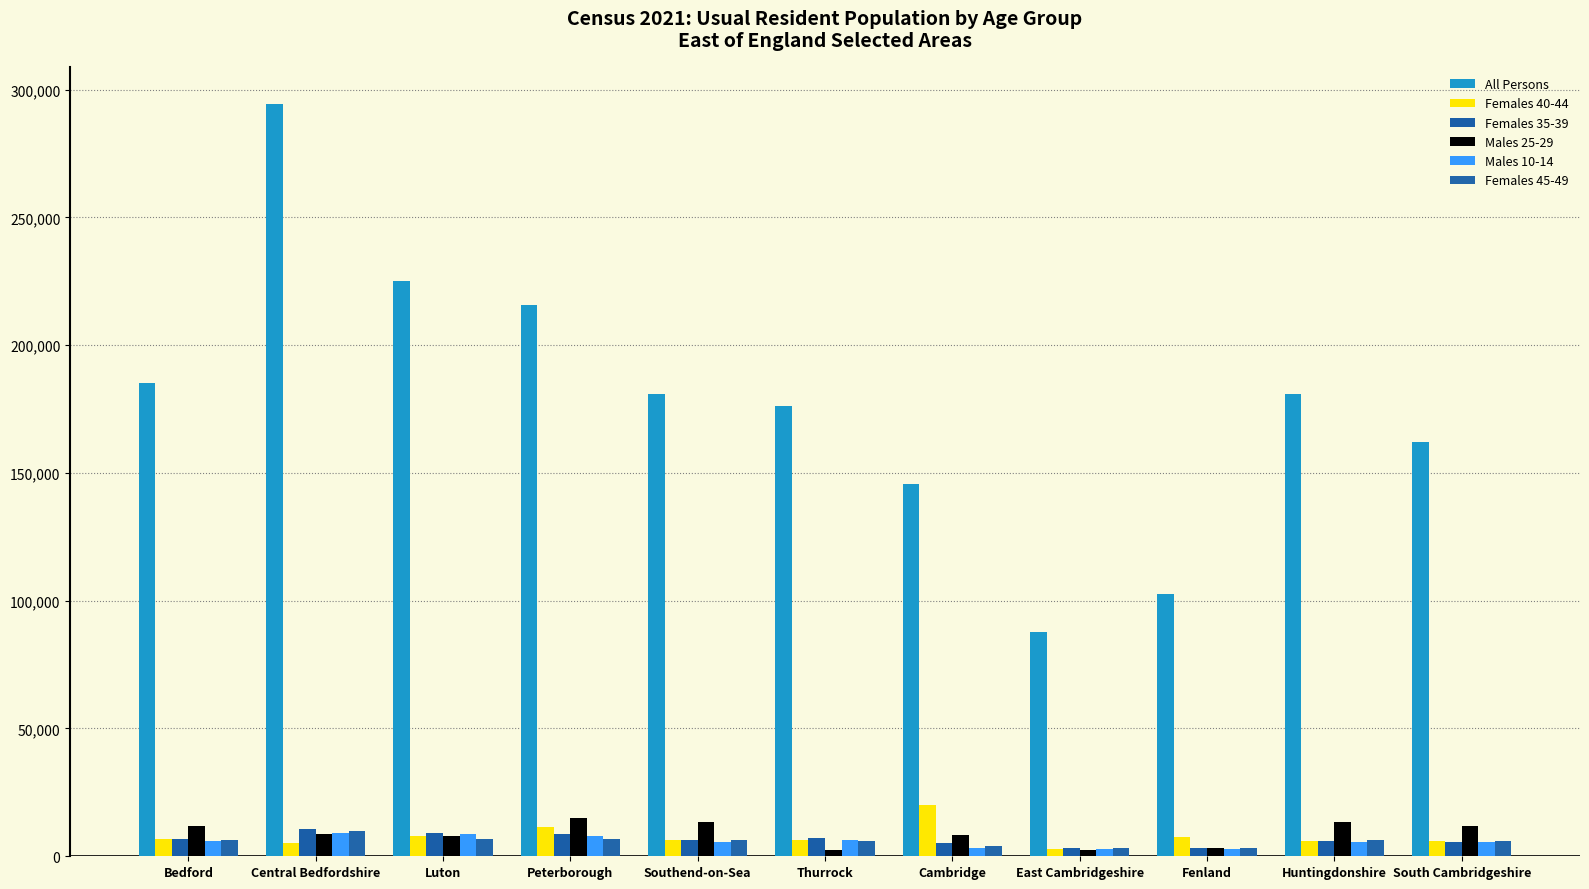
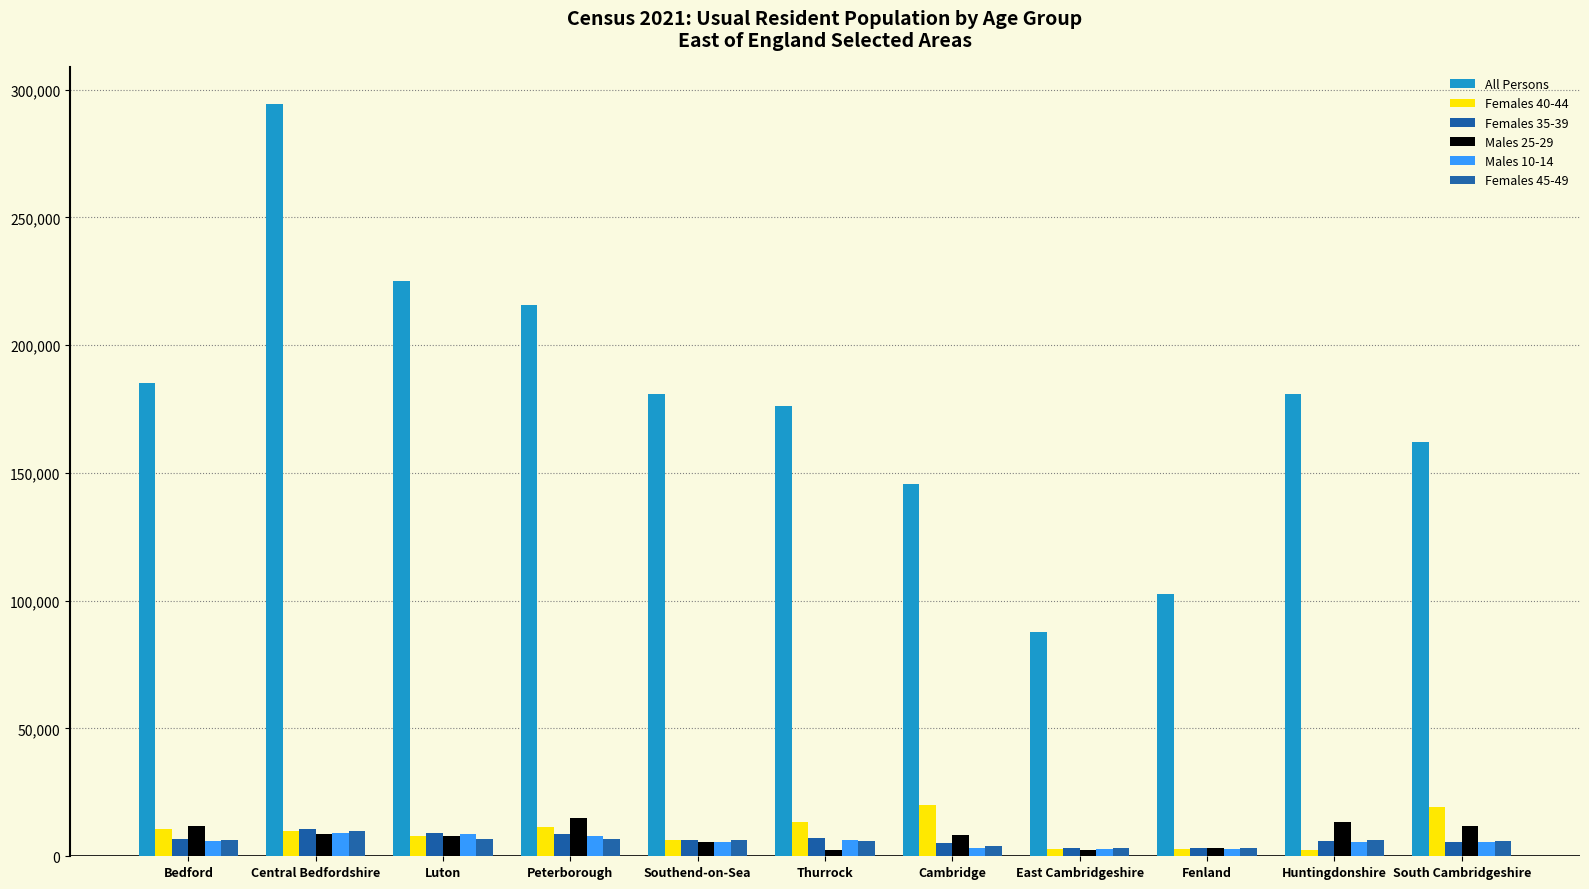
  {
    "Females 40-44": {
-     "Bedford": "7,000",
-     "Central Bedfordshire": "5,000",
+     "Bedford": "11,000",
+     "Central Bedfordshire": "10,000",
      "Luton": "8,000",
      "Peterborough": "11,000",
      "Southend-on-Sea": "6,000",
-     "Thurrock": "7,000",
+     "Thurrock": "14,000",
      "Cambridge": "20,000",
      "East Cambridgeshire": "3,000",
-     "Fenland": "8,000",
-     "Huntingdonshire": "6,000",
-     "South Cambridgeshire": "6,000"
+     "Fenland": "3,000",
+     "Huntingdonshire": "2,000",
+     "South Cambridgeshire": "19,000"
    },
    "Males 25-29": {
      "Bedford": "12,000",
      "Central Bedfordshire": "9,000",
      "Luton": "8,000",
      "Peterborough": "15,000",
-     "Southend-on-Sea": "13,000",
+     "Southend-on-Sea": "6,000",
      "Thurrock": "2,000",
      "Cambridge": "9,000",
      "East Cambridgeshire": "2,000",
      "Fenland": "3,000",
      "Huntingdonshire": "13,000",
      "South Cambridgeshire": "12,000"
    }
  }
